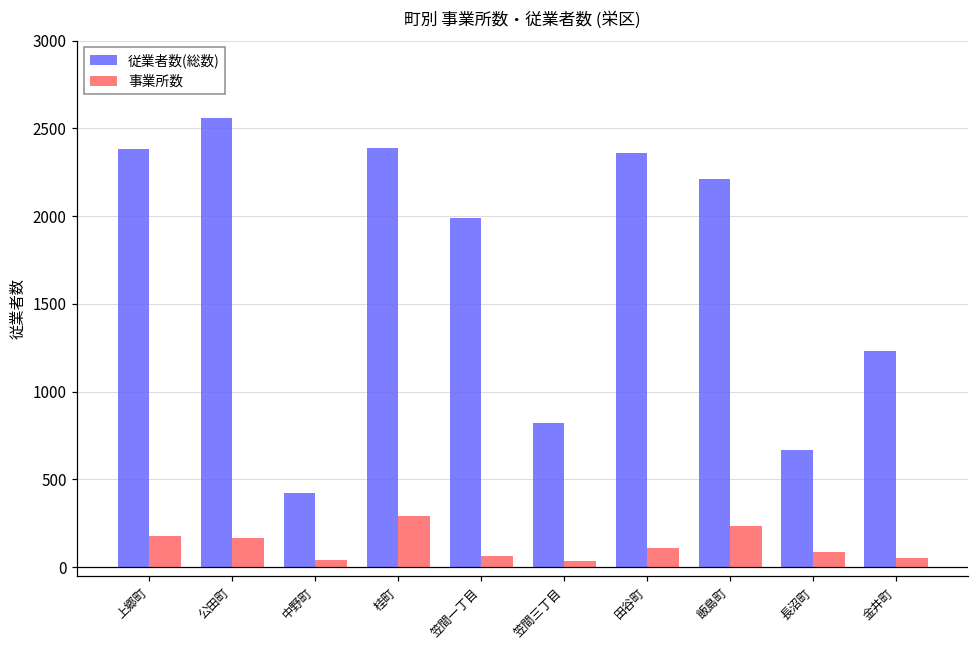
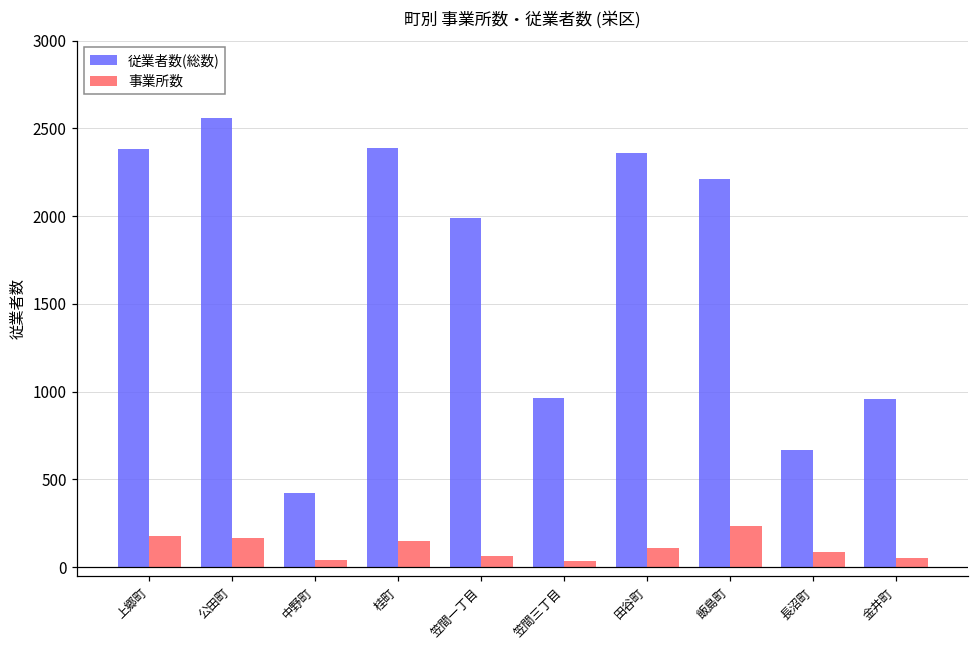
  {
    "従業者数(総数)": {
      "上郷町": 2380,
      "公田町": 2560,
      "中野町": 420,
      "桂町": 2390,
      "笠間一丁目": 1990,
-     "笠間三丁目": 820,
+     "笠間三丁目": 970,
      "田谷町": 2360,
      "飯島町": 2210,
      "長沼町": 670,
-     "金井町": 1230
+     "金井町": 960
    },
    "事業所数": {
      "上郷町": 180,
      "公田町": 170,
      "中野町": 40,
-     "桂町": 290,
+     "桂町": 150,
      "笠間一丁目": 70,
      "笠間三丁目": 30,
      "田谷町": 110,
      "飯島町": 230,
      "長沼町": 90,
      "金井町": 50
    }
  }
